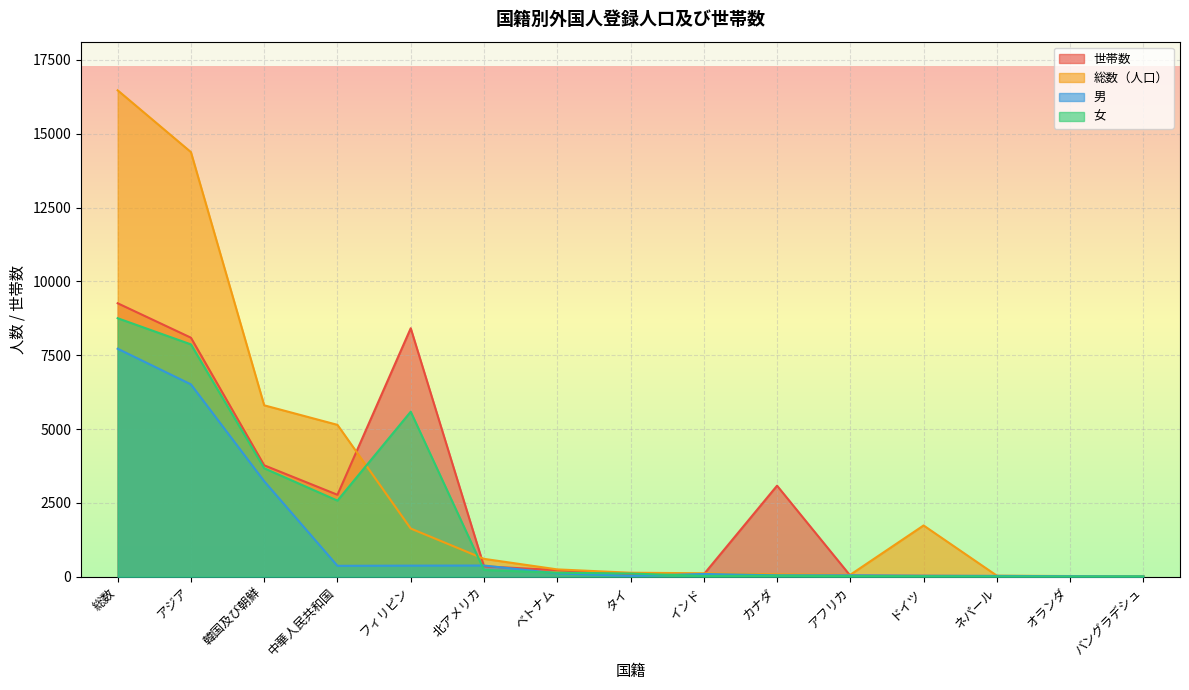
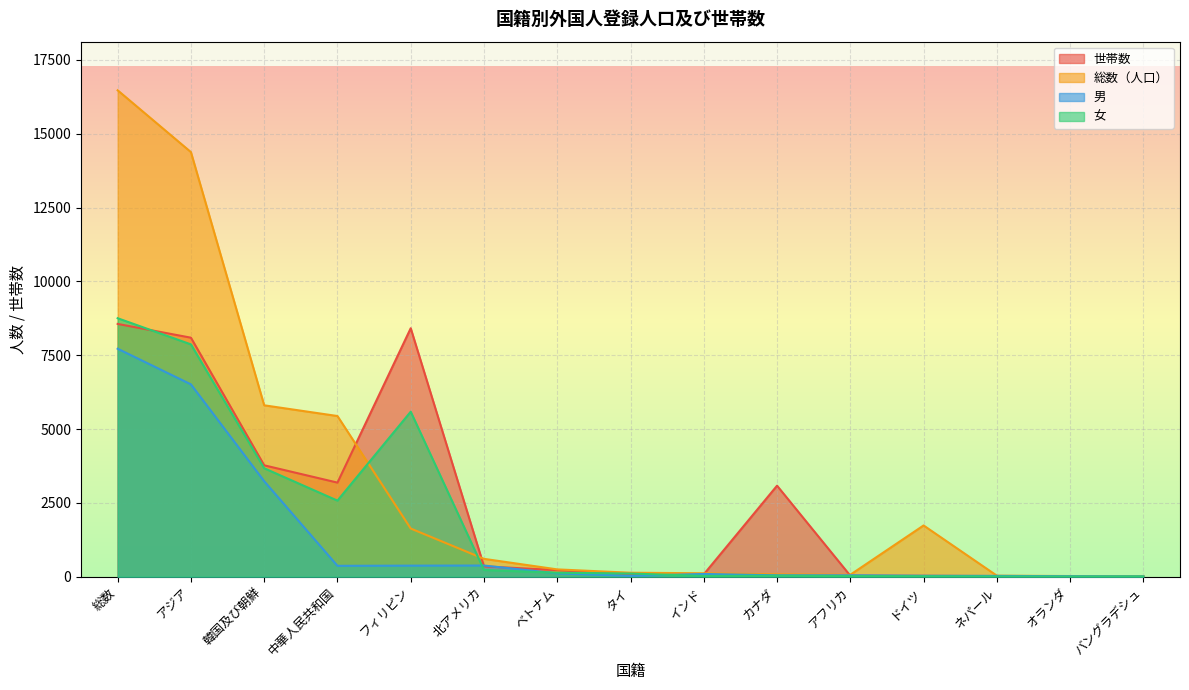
  {
    "世帯数": {
-     "総数": 9300,
+     "総数": 8600,
      "アジア": 8100,
      "韓国及び朝鮮": 3800,
-     "中華人民共和国": 2800,
+     "中華人民共和国": 3200,
      "フィリピン": 8400,
      "カナダ": 3100
    },
    "総数（人口）": {
      "総数": 16500,
      "アジア": 14400,
      "韓国及び朝鮮": 5800,
-     "中華人民共和国": 5100,
+     "中華人民共和国": 5400,
      "フィリピン": 1600,
      "北アメリカ": 600,
      "ドイツ": 1700
    },
    "男": {
      "総数": 7700,
      "アジア": 6500,
      "韓国及び朝鮮": 3200,
      "中華人民共和国": 400,
      "フィリピン": 400
    },
    "女": {
      "総数": 8800,
      "アジア": 7900,
      "韓国及び朝鮮": 3700,
      "中華人民共和国": 2600,
      "フィリピン": 5600,
      "北アメリカ": 200
    }
  }
